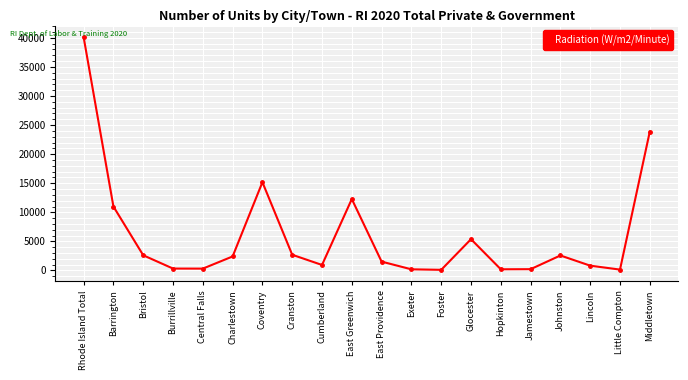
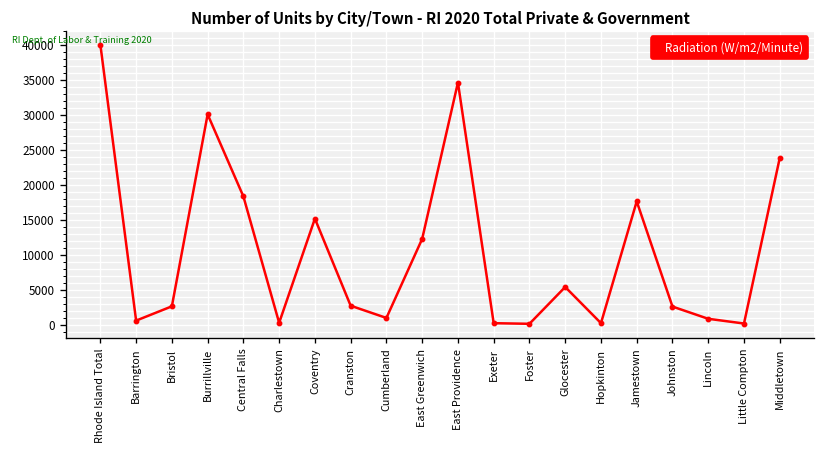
  {
    "Rhode Island Total": 40000,
-   "Barrington": 11000,
+   "Barrington": 1000,
    "Bristol": 3000,
-   "Burrillville": 0,
-   "Central Falls": 0,
-   "Charlestown": 2000,
+   "Burrillville": 30000,
+   "Central Falls": 18000,
+   "Charlestown": 0,
    "Coventry": 15000,
    "Cranston": 3000,
    "Cumberland": 1000,
    "East Greenwich": 12000,
-   "East Providence": 2000,
+   "East Providence": 35000,
    "Exeter": 0,
    "Foster": 0,
    "Glocester": 5000,
    "Hopkinton": 0,
-   "Jamestown": 0,
+   "Jamestown": 18000,
    "Johnston": 3000,
    "Lincoln": 1000,
    "Little Compton": 0,
    "Middletown": 24000
  }
